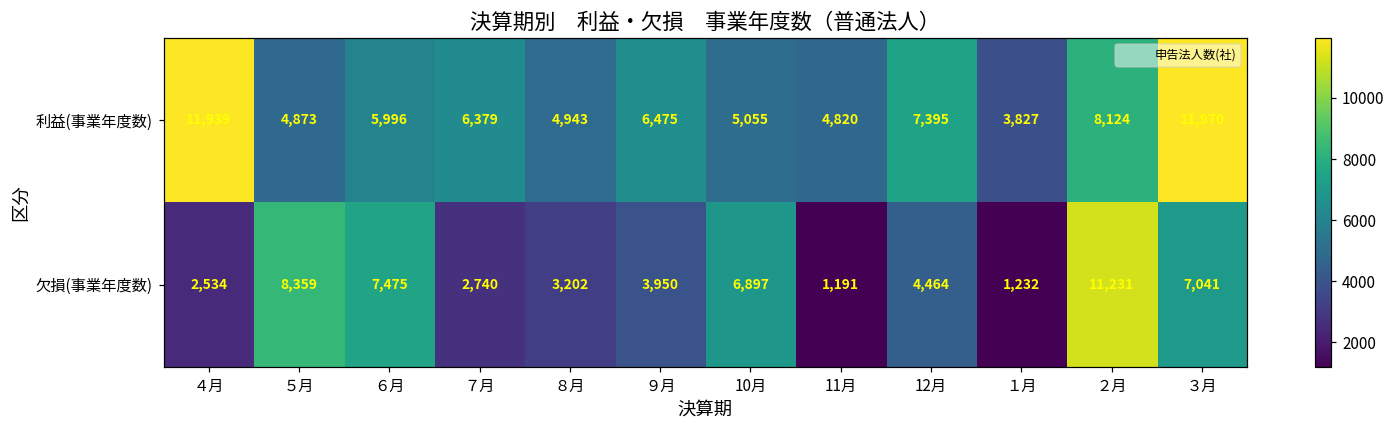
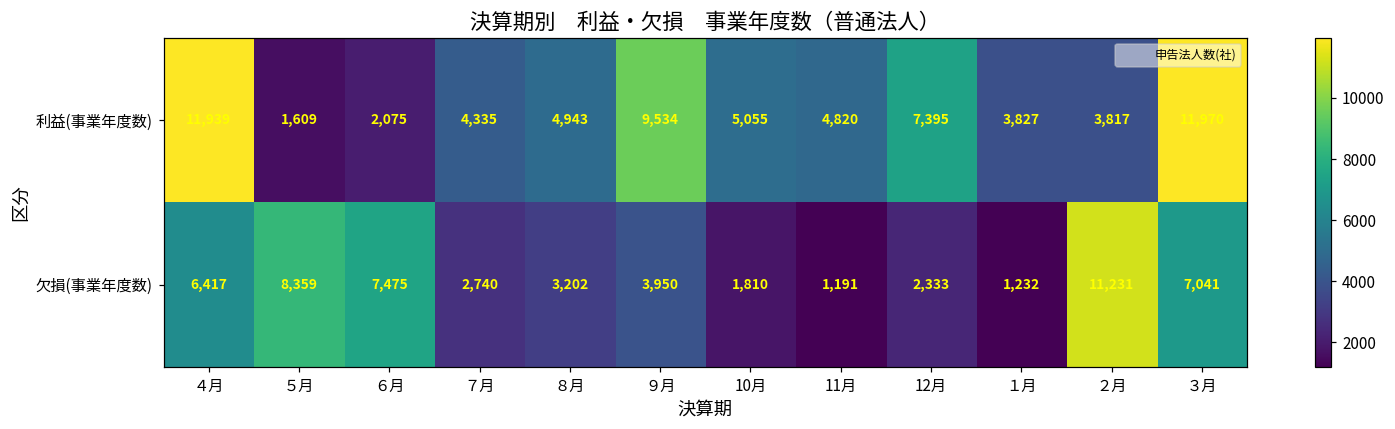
  {
    "利益(事業年度数)": {
-     "５月": "4,873",
-     "６月": "5,996",
-     "７月": "6,379",
+     "５月": "1,609",
+     "６月": "2,075",
+     "７月": "4,335",
      "８月": "4,943",
-     "９月": "6,475",
+     "９月": "9,534",
      "10月": "5,055",
      "11月": "4,820",
      "12月": "7,395",
      "１月": "3,827",
-     "２月": "8,124"
+     "２月": "3,817"
    },
    "欠損(事業年度数)": {
-     "４月": "2,534",
+     "４月": "6,417",
      "５月": "8,359",
      "６月": "7,475",
      "７月": "2,740",
      "８月": "3,202",
      "９月": "3,950",
-     "10月": "6,897",
+     "10月": "1,810",
      "11月": "1,191",
-     "12月": "4,464",
+     "12月": "2,333",
      "１月": "1,232",
      "３月": "7,041"
    }
  }
